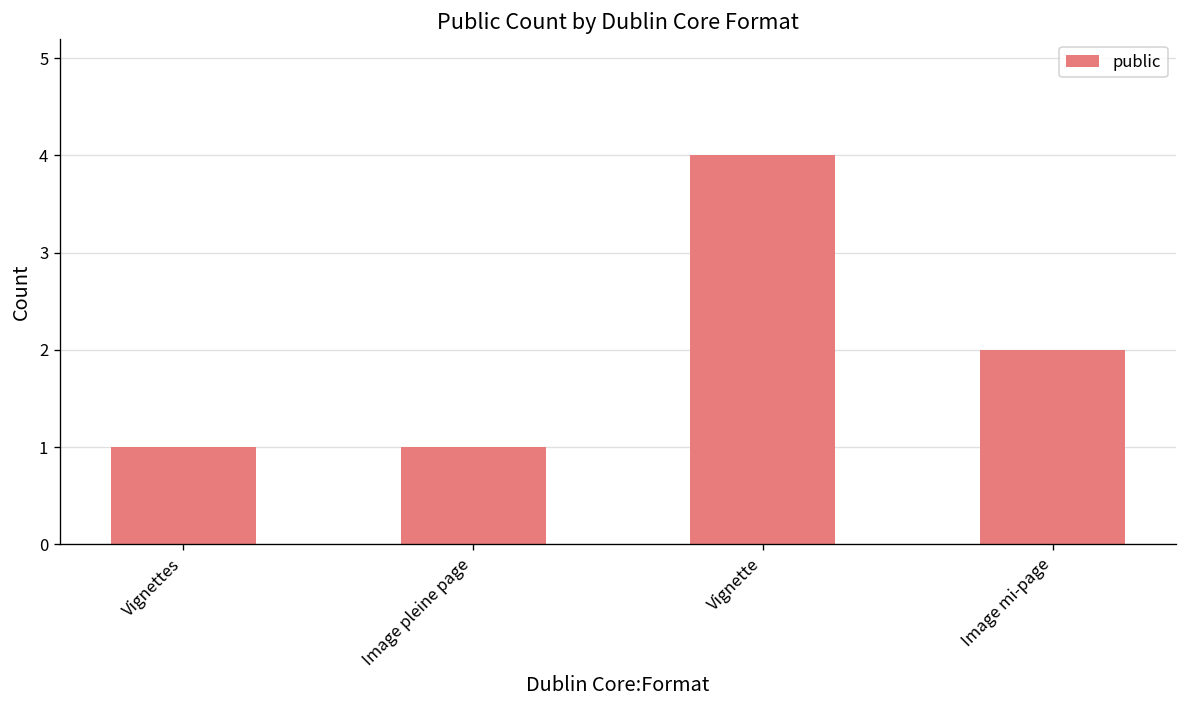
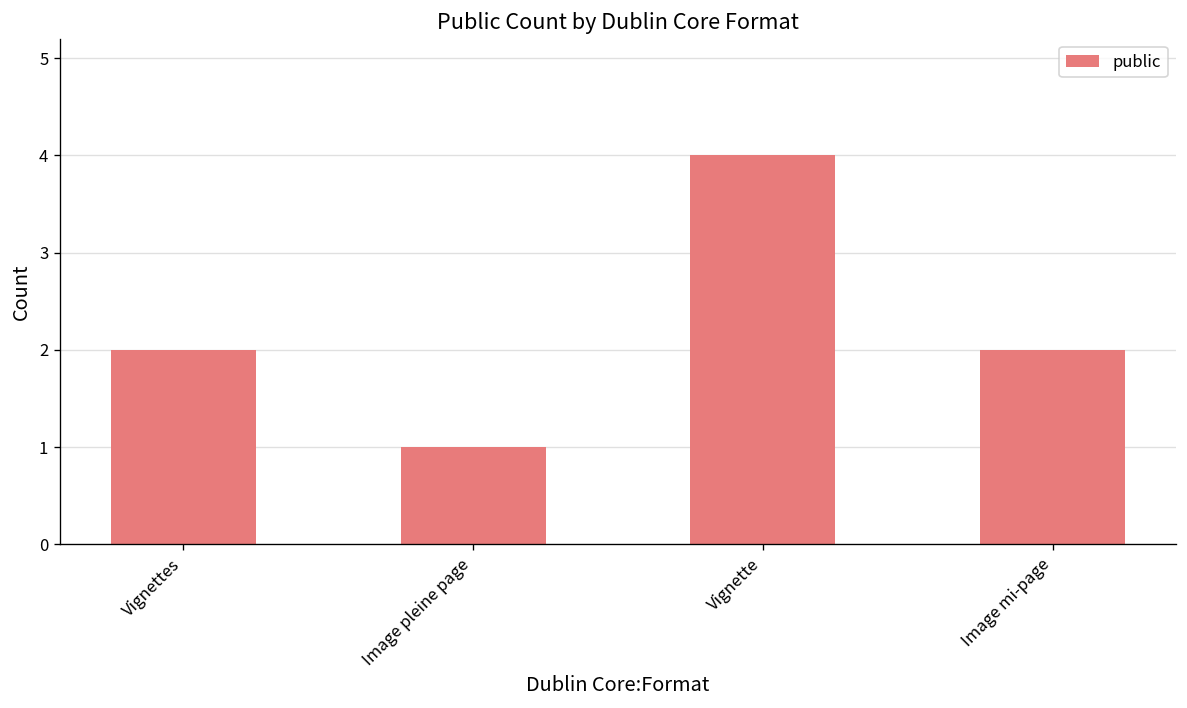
  {
-   "Vignettes": 1,
+   "Vignettes": 2,
    "Image pleine page": 1,
    "Vignette": 4,
    "Image mi-page": 2
  }
